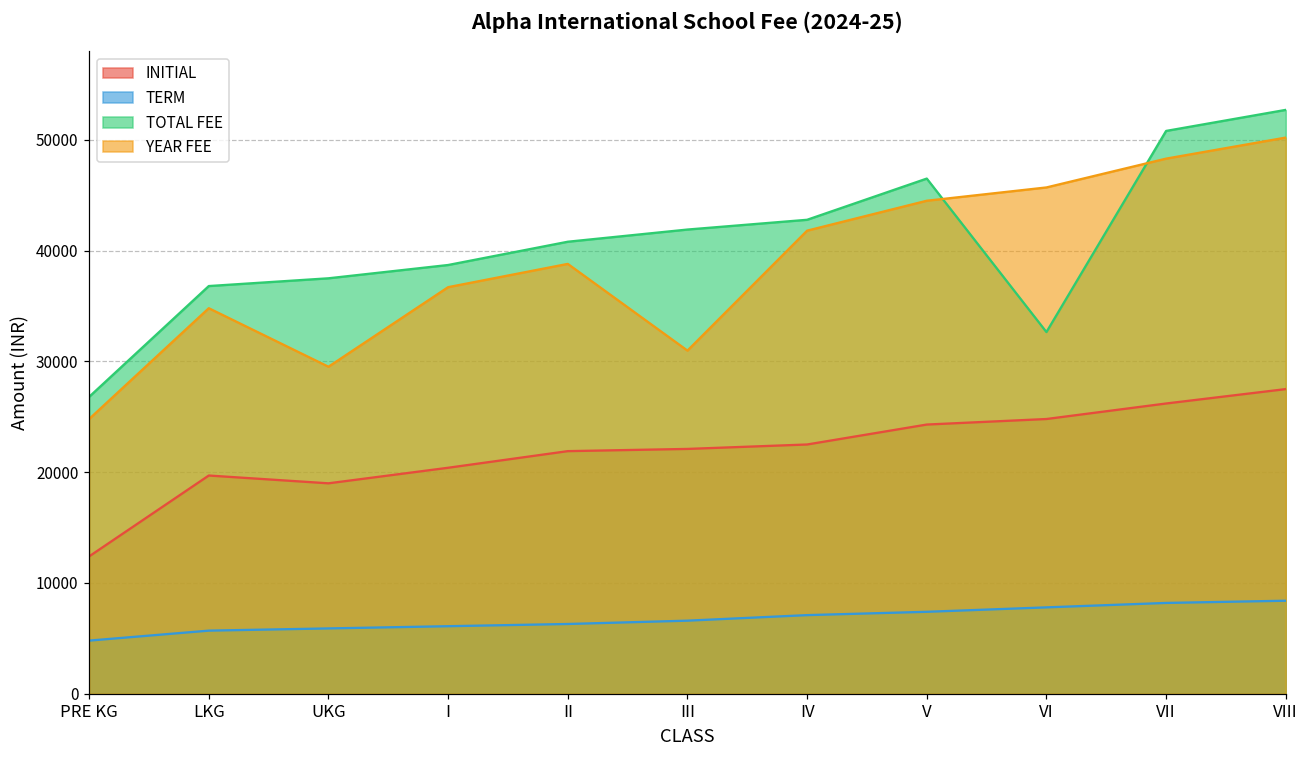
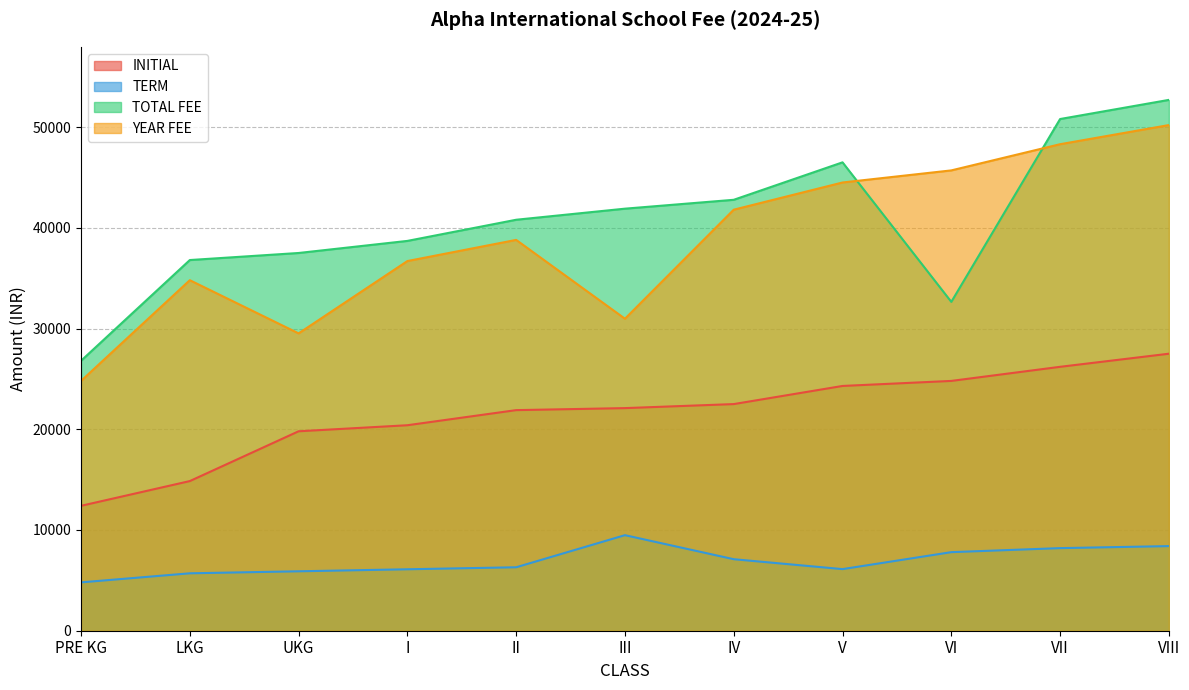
  {
    "INITIAL": {
      "PRE KG": 12400,
-     "LKG": 19700,
-     "UKG": 19000,
+     "LKG": 14900,
+     "UKG": 19800,
      "I": 20400,
      "II": 21900,
      "III": 22100,
      "IV": 22500,
      "V": 24300,
      "VI": 24800,
      "VII": 26200,
      "VIII": 27500
    },
    "TERM": {
      "PRE KG": 4800,
      "LKG": 5700,
      "UKG": 5900,
      "I": 6100,
      "II": 6300,
-     "III": 6600,
+     "III": 9500,
      "IV": 7100,
-     "V": 7400,
+     "V": 6100,
      "VI": 7800,
      "VII": 8200,
      "VIII": 8400
    },
    "TOTAL FEE": {
      "PRE KG": 26800,
      "LKG": 36800,
      "UKG": 37500,
      "I": 38700,
      "II": 40800,
      "III": 41900,
      "IV": 42800,
      "V": 46500,
      "VI": 32600,
      "VII": 50800,
      "VIII": 52700
    },
    "YEAR FEE": {
      "PRE KG": 24800,
      "LKG": 34800,
      "UKG": 29500,
      "I": 36700,
      "II": 38800,
      "III": 31000,
      "IV": 41800,
      "V": 44500,
      "VI": 45700,
      "VII": 48300,
      "VIII": 50200
    }
  }
